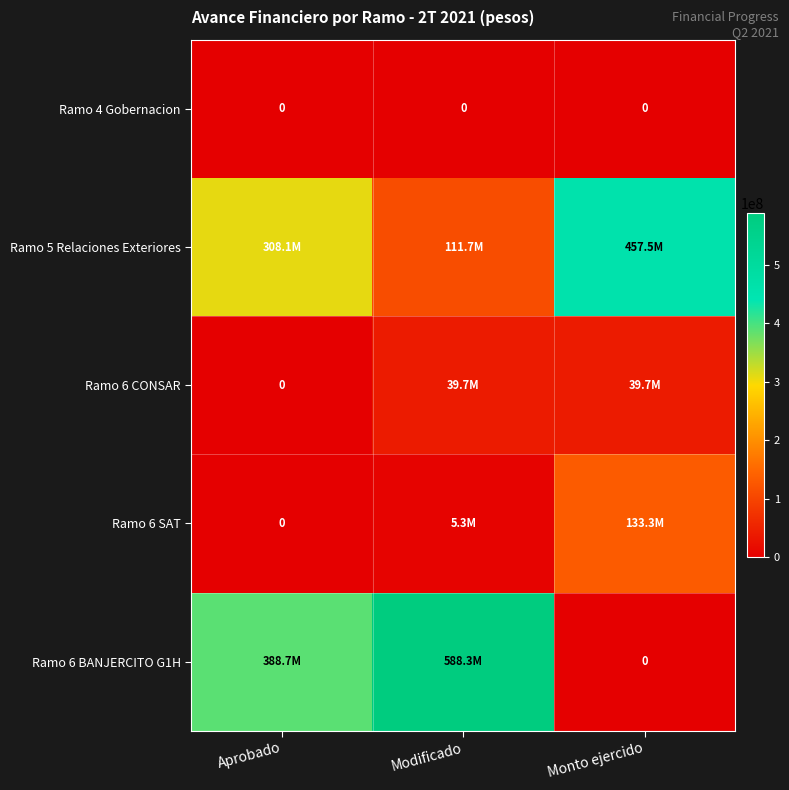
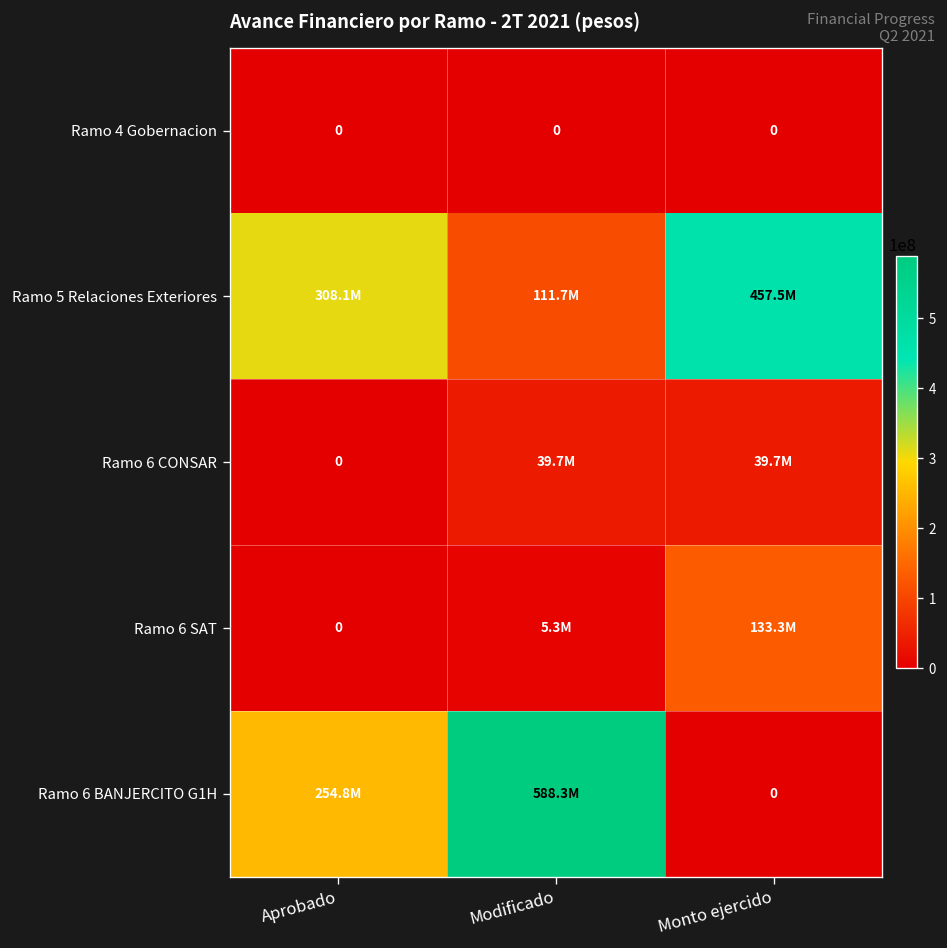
  {
    "Ramo 4 Gobernacion": {
      "Aprobado": "0",
      "Modificado": "0",
      "Monto ejercido": "0"
    },
    "Ramo 5 Relaciones Exteriores": {
      "Aprobado": "308.1M",
      "Modificado": "111.7M",
      "Monto ejercido": "457.5M"
    },
    "Ramo 6 CONSAR": {
      "Aprobado": "0",
      "Modificado": "39.7M",
      "Monto ejercido": "39.7M"
    },
    "Ramo 6 SAT": {
      "Aprobado": "0",
      "Modificado": "5.3M",
      "Monto ejercido": "133.3M"
    },
    "Ramo 6 BANJERCITO G1H": {
-     "Aprobado": "388.7M",
+     "Aprobado": "254.8M",
      "Modificado": "588.3M",
      "Monto ejercido": "0"
    }
  }
